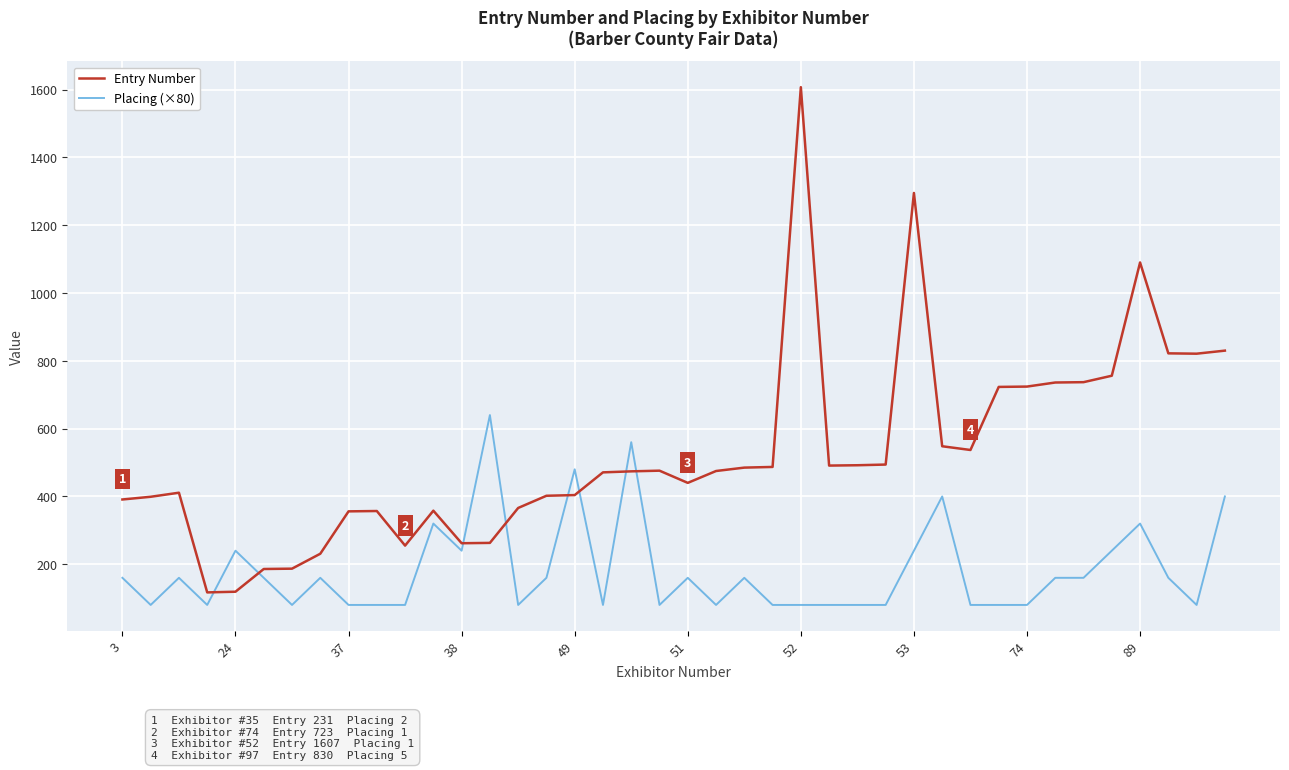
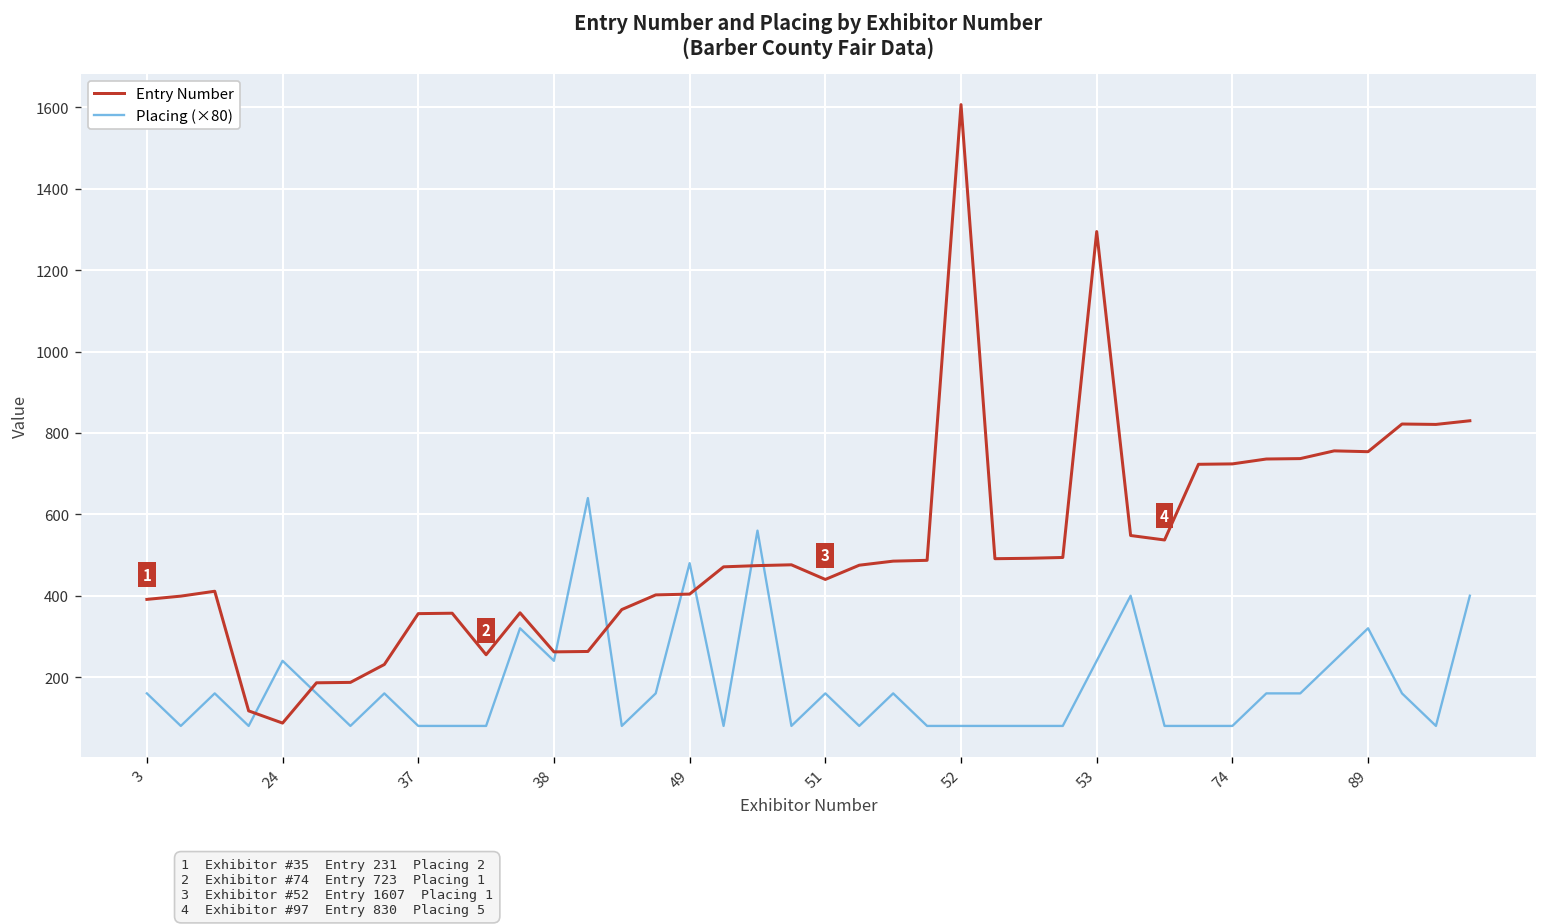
  {
    "Entry Number": {
-     "24": 120,
+     "24": 90,
      "49": 400,
      "52": 1610,
      "53": 1300,
      "74": 720,
-     "89": 1090
+     "89": 750
    },
    "Placing (×80)": {
      "24": 240,
      "49": 480,
      "51": 160,
      "52": 80,
      "53": 240,
      "74": 80,
      "89": 320
    }
  }
